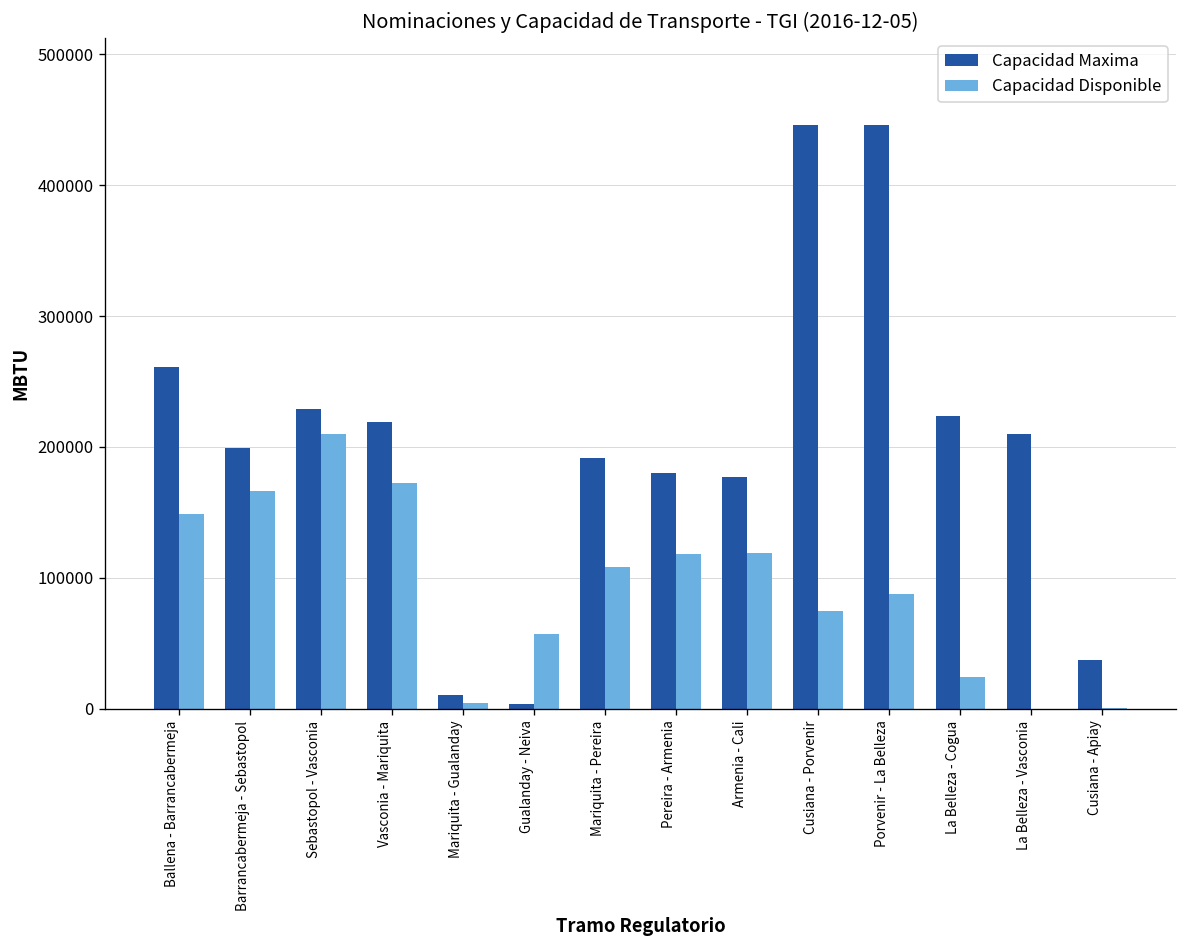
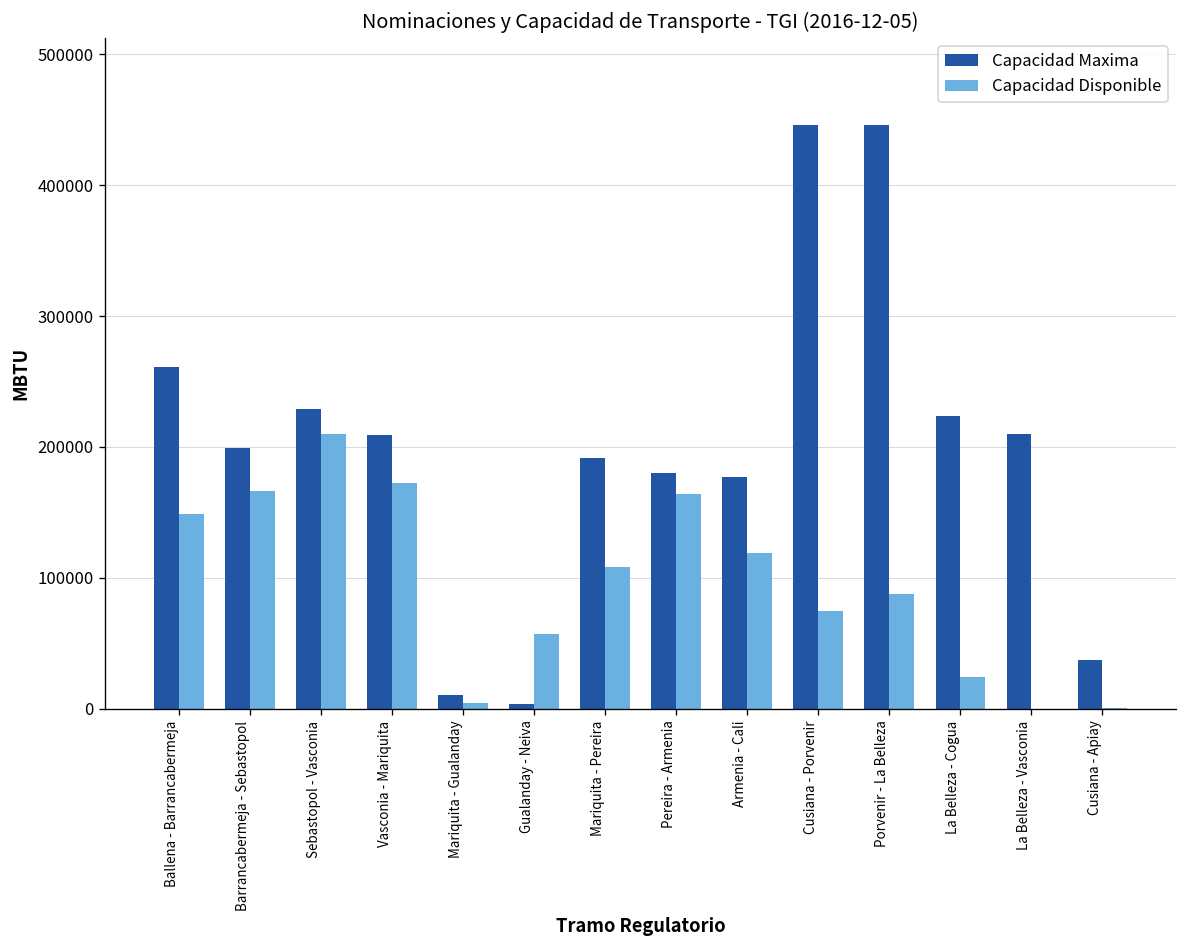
  {
    "Capacidad Maxima": {
      "Ballena - Barrancabermeja": 261000,
      "Barrancabermeja - Sebastopol": 200000,
      "Sebastopol - Vasconia": 229000,
-     "Vasconia - Mariquita": 219000,
+     "Vasconia - Mariquita": 209000,
      "Mariquita - Gualanday": 11000,
      "Gualanday - Neiva": 4000,
      "Mariquita - Pereira": 191000,
      "Pereira - Armenia": 180000,
      "Armenia - Cali": 177000,
      "Cusiana - Porvenir": 446000,
      "Porvenir - La Belleza": 446000,
      "La Belleza - Cogua": 223000,
      "La Belleza - Vasconia": 210000,
      "Cusiana - Apiay": 38000
    },
    "Capacidad Disponible": {
      "Ballena - Barrancabermeja": 149000,
      "Barrancabermeja - Sebastopol": 167000,
      "Sebastopol - Vasconia": 210000,
      "Vasconia - Mariquita": 173000,
      "Mariquita - Gualanday": 5000,
      "Gualanday - Neiva": 57000,
      "Mariquita - Pereira": 108000,
-     "Pereira - Armenia": 118000,
+     "Pereira - Armenia": 164000,
      "Armenia - Cali": 119000,
      "Cusiana - Porvenir": 75000,
      "Porvenir - La Belleza": 88000,
      "La Belleza - Cogua": 24000,
      "La Belleza - Vasconia": 0
    }
  }
